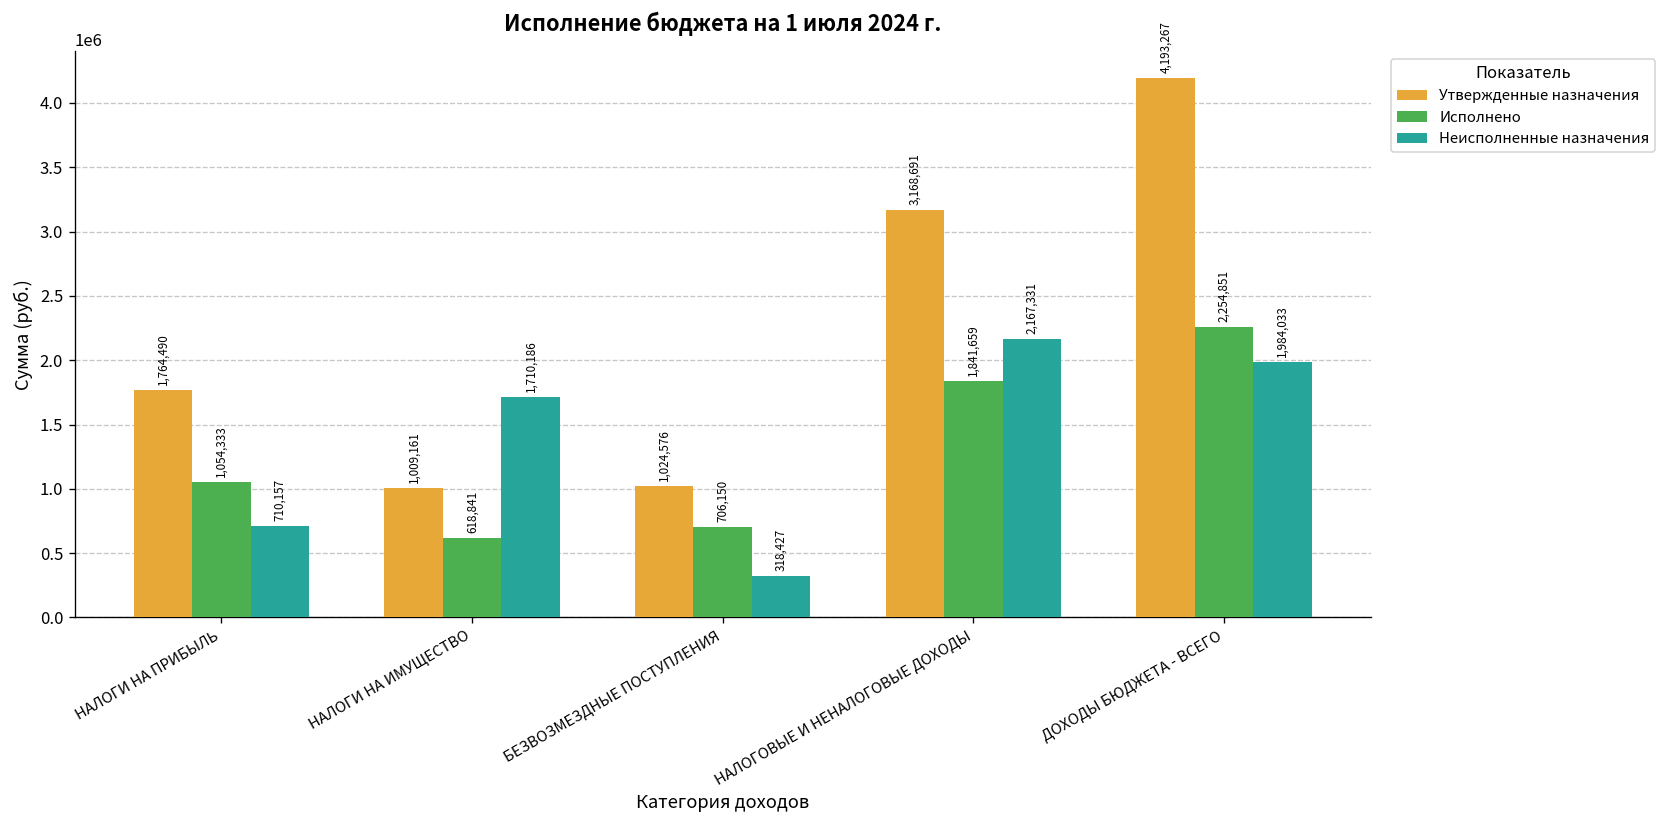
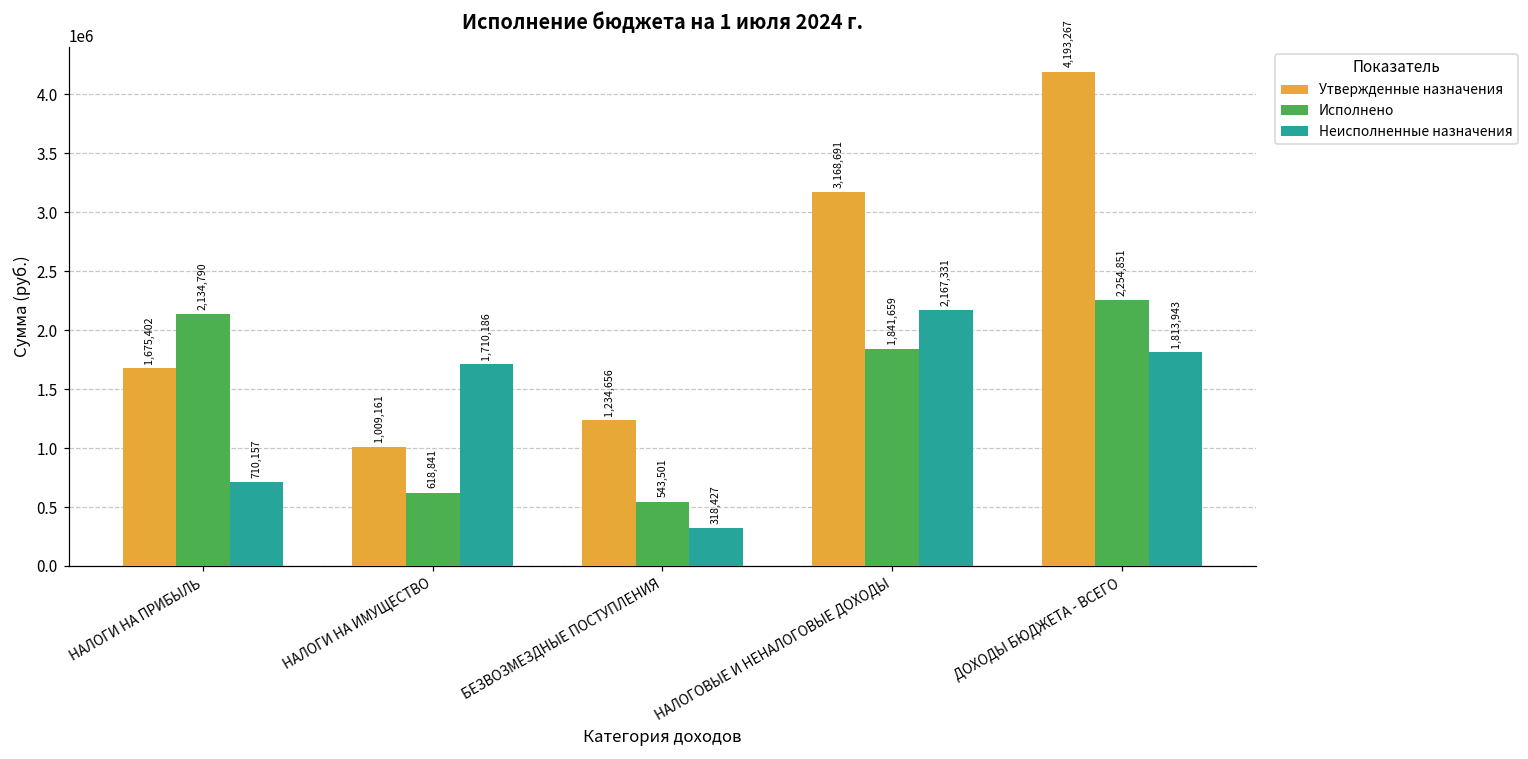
  {
    "Утвержденные назначения": {
-     "НАЛОГИ НА ПРИБЫЛЬ": "1,764,490",
+     "НАЛОГИ НА ПРИБЫЛЬ": "1,675,402",
      "НАЛОГИ НА ИМУЩЕСТВО": "1,009,161",
-     "БЕЗВОЗМЕЗДНЫЕ ПОСТУПЛЕНИЯ": "1,024,576",
+     "БЕЗВОЗМЕЗДНЫЕ ПОСТУПЛЕНИЯ": "1,234,656",
      "НАЛОГОВЫЕ И НЕНАЛОГОВЫЕ ДОХОДЫ": "3,168,691",
      "ДОХОДЫ БЮДЖЕТА - ВСЕГО": "4,193,267"
    },
    "Исполнено": {
-     "НАЛОГИ НА ПРИБЫЛЬ": "1,054,333",
+     "НАЛОГИ НА ПРИБЫЛЬ": "2,134,790",
      "НАЛОГИ НА ИМУЩЕСТВО": "618,841",
-     "БЕЗВОЗМЕЗДНЫЕ ПОСТУПЛЕНИЯ": "706,150",
+     "БЕЗВОЗМЕЗДНЫЕ ПОСТУПЛЕНИЯ": "543,501",
      "НАЛОГОВЫЕ И НЕНАЛОГОВЫЕ ДОХОДЫ": "1,841,659",
      "ДОХОДЫ БЮДЖЕТА - ВСЕГО": "2,254,851"
    },
    "Неисполненные назначения": {
      "НАЛОГИ НА ПРИБЫЛЬ": "710,157",
      "НАЛОГИ НА ИМУЩЕСТВО": "1,710,186",
      "БЕЗВОЗМЕЗДНЫЕ ПОСТУПЛЕНИЯ": "318,427",
      "НАЛОГОВЫЕ И НЕНАЛОГОВЫЕ ДОХОДЫ": "2,167,331",
-     "ДОХОДЫ БЮДЖЕТА - ВСЕГО": "1,984,033"
+     "ДОХОДЫ БЮДЖЕТА - ВСЕГО": "1,813,943"
    }
  }
